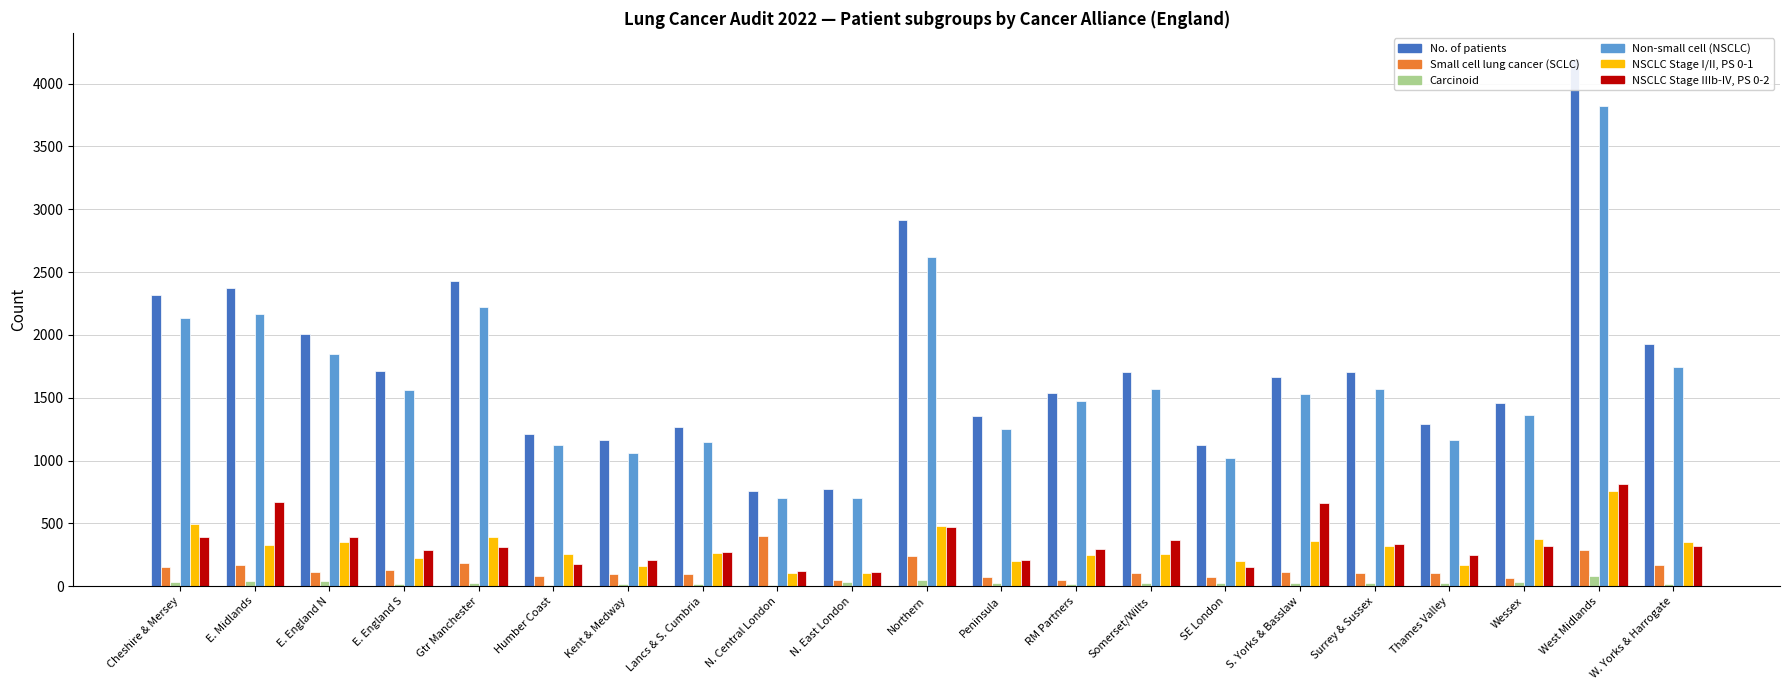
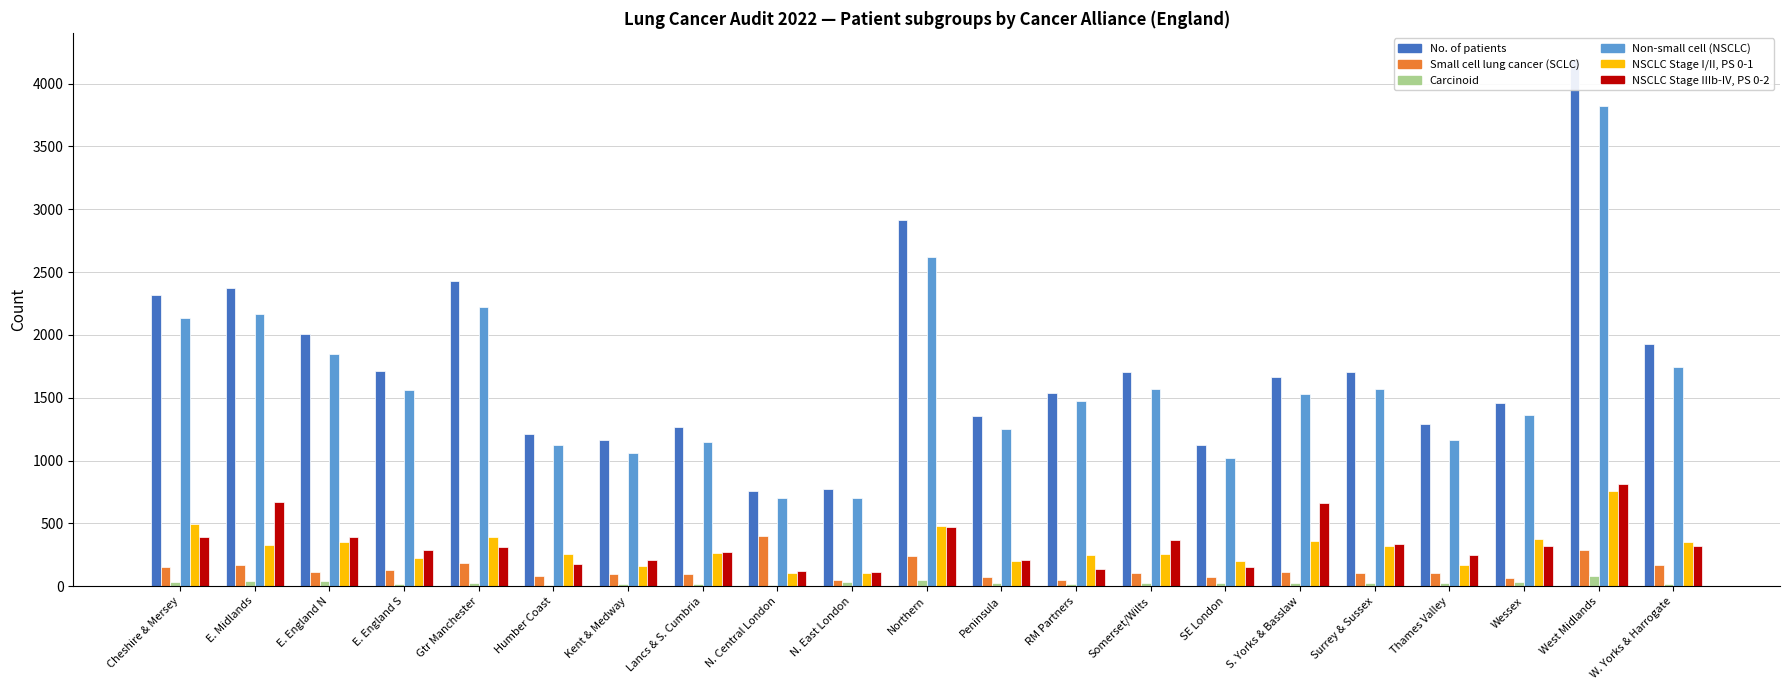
  {
    "Small cell lung cancer (SCLC)": {
      "Cheshire & Mersey": 150,
      "E. Midlands": 170,
      "E. England N": 120,
      "E. England S": 130,
      "Gtr Manchester": 190,
      "Humber Coast": 80,
      "Kent & Medway": 90,
      "Lancs & S. Cumbria": 100,
      "N. Central London": 400,
      "N. East London": 50,
      "Northern": 240,
      "Peninsula": 70,
      "RM Partners": 50,
      "Somerset/Wilts": 100,
      "SE London": 80,
      "S. Yorks & Basslaw": 110,
      "Surrey & Sussex": 110,
      "Thames Valley": 110,
      "Wessex": 60,
      "West Midlands": 290,
      "W. Yorks & Harrogate": 170
    },
    "Carcinoid": {
      "Cheshire & Mersey": 30,
      "E. Midlands": 40,
      "E. England N": 40,
      "Gtr Manchester": 30,
      "Lancs & S. Cumbria": 20,
      "N. East London": 30,
      "Northern": 50,
      "Peninsula": 30,
      "Somerset/Wilts": 30,
      "SE London": 20,
      "S. Yorks & Basslaw": 30,
      "Surrey & Sussex": 30,
      "Thames Valley": 30,
      "Wessex": 30,
      "West Midlands": 80
    },
    "NSCLC Stage I/II, PS 0-1": {
      "Cheshire & Mersey": 490,
      "E. Midlands": 330,
      "E. England N": 360,
      "E. England S": 220,
      "Gtr Manchester": 390,
      "Humber Coast": 260,
      "Kent & Medway": 160,
      "Lancs & S. Cumbria": 260,
      "N. Central London": 110,
      "N. East London": 100,
      "Northern": 480,
      "Peninsula": 200,
      "RM Partners": 250,
      "Somerset/Wilts": 250,
      "SE London": 200,
      "S. Yorks & Basslaw": 360,
      "Surrey & Sussex": 320,
      "Thames Valley": 170,
      "Wessex": 380,
      "West Midlands": 760,
      "W. Yorks & Harrogate": 350
    },
    "NSCLC Stage IIIb-IV, PS 0-2": {
      "Cheshire & Mersey": 400,
      "E. Midlands": 670,
      "E. England N": 390,
      "E. England S": 290,
      "Gtr Manchester": 310,
      "Humber Coast": 180,
      "Kent & Medway": 210,
      "Lancs & S. Cumbria": 270,
      "N. Central London": 120,
      "N. East London": 110,
      "Northern": 470,
      "Peninsula": 210,
-     "RM Partners": 290,
+     "RM Partners": 130,
      "Somerset/Wilts": 370,
      "SE London": 160,
      "S. Yorks & Basslaw": 660,
      "Surrey & Sussex": 340,
      "Thames Valley": 250,
      "Wessex": 320,
      "West Midlands": 810,
      "W. Yorks & Harrogate": 320
    }
  }
